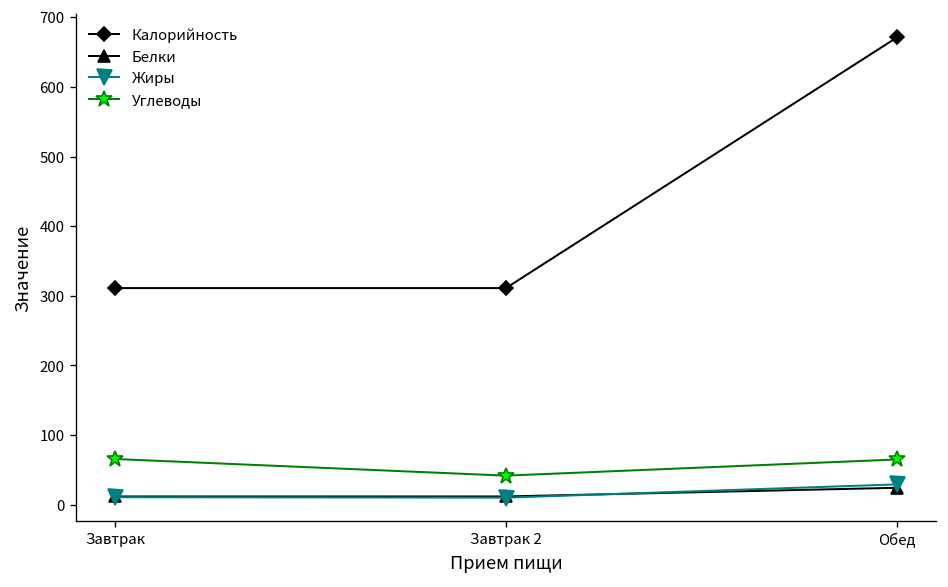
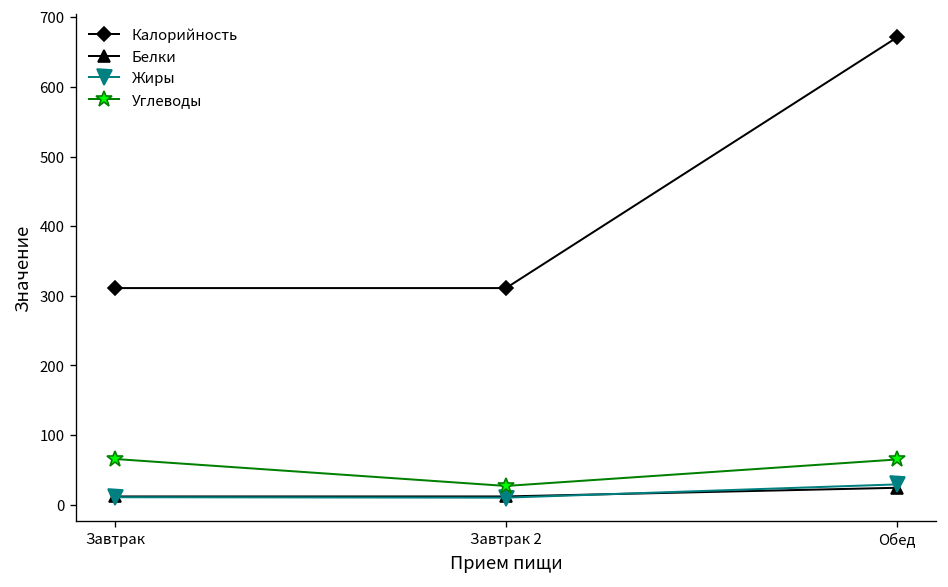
  {
    "Жиры": {
      "Обед": 30
    },
    "Углеводы": {
      "Завтрак": 70,
-     "Завтрак 2": 40,
+     "Завтрак 2": 30,
      "Обед": 60
    }
  }
